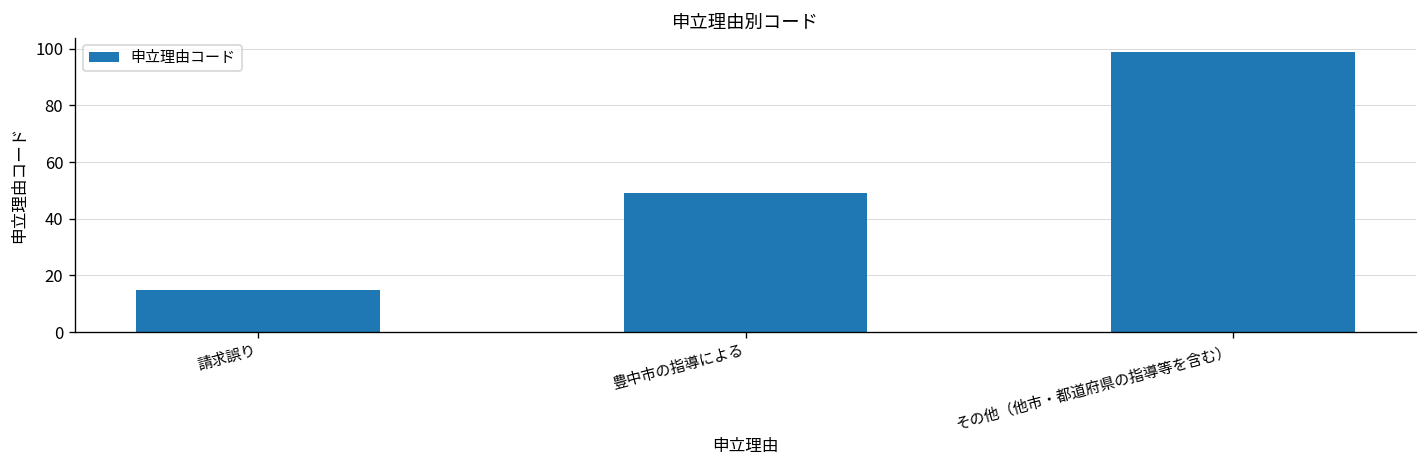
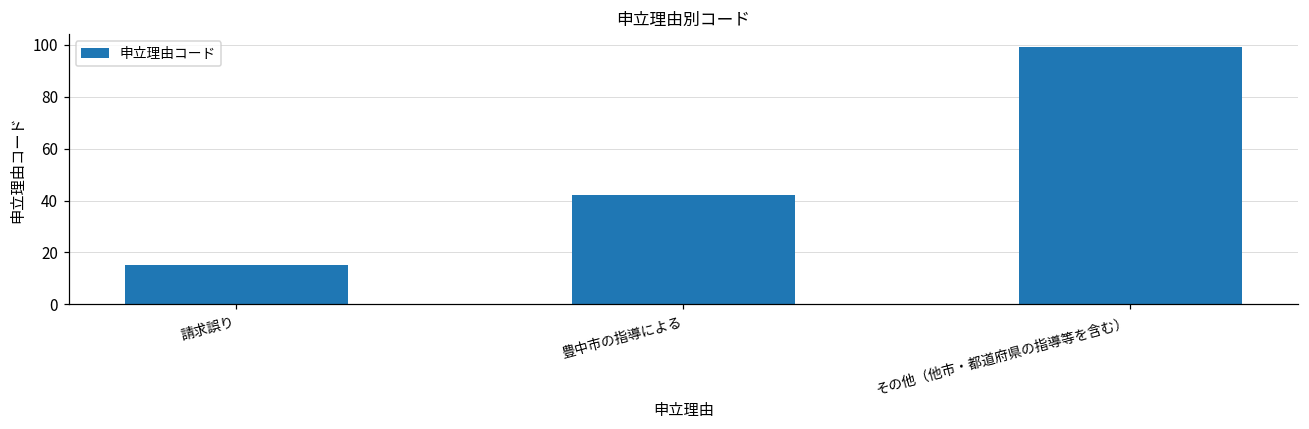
  {
    "請求誤り": 15,
-   "豊中市の指導による": 49,
+   "豊中市の指導による": 42,
    "その他（他市・都道府県の指導等を含む）": 99
  }
